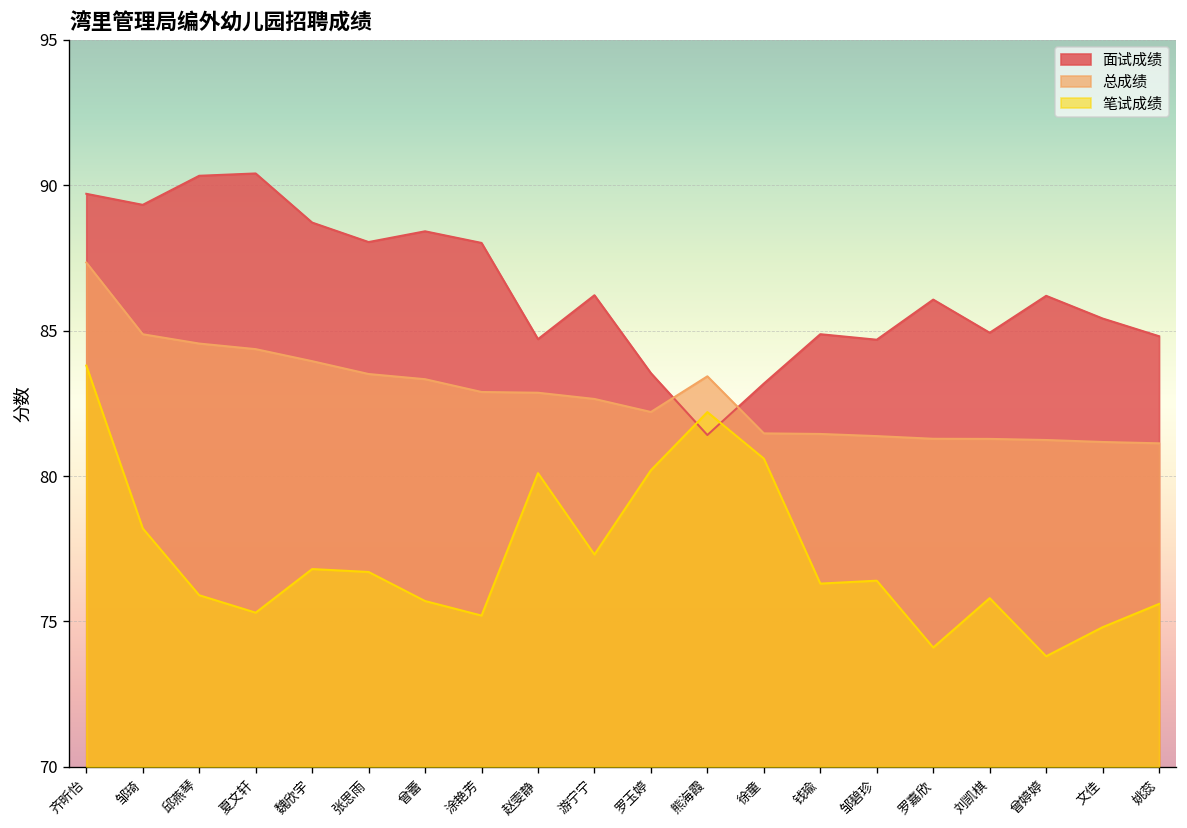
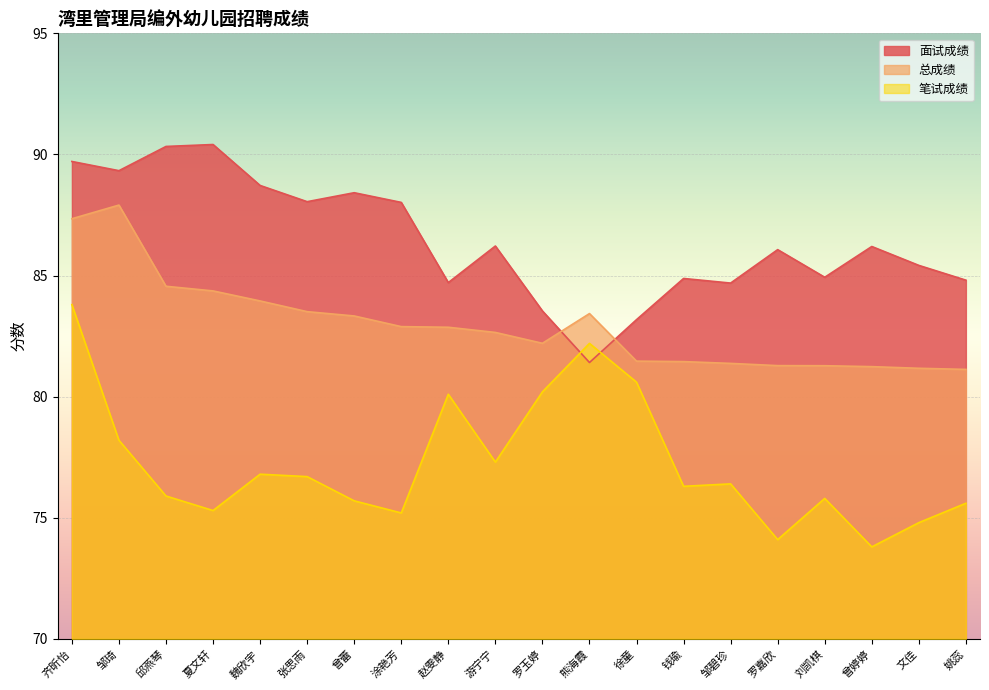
  {
    "面试成绩": {
      "齐昕怡": 89.7,
      "邹琦": 89.3,
      "邱燕琴": 90.3,
      "夏文轩": 90.4,
      "魏欣宇": 88.7,
      "张思雨": 88.1,
      "曾蕾": 88.4,
      "涂艳芳": 88.0,
      "赵雯静": 84.7,
      "游宁宁": 86.2,
      "罗玉婷": 83.5,
      "熊海霞": 81.4,
      "徐童": 83.2,
      "钱瑜": 84.9,
      "邹碧珍": 84.7,
      "罗嘉欣": 86.1,
      "刘凯棋": 84.9,
      "曾婷婷": 86.2,
      "文佳": 85.4,
      "姚蕊": 84.8
    },
    "总成绩": {
      "齐昕怡": 87.3,
-     "邹琦": 84.9,
+     "邹琦": 87.9,
      "邱燕琴": 84.6,
      "夏文轩": 84.4,
      "魏欣宇": 84.0,
      "张思雨": 83.5,
      "曾蕾": 83.3,
      "涂艳芳": 82.9,
      "赵雯静": 82.9,
      "游宁宁": 82.7,
      "罗玉婷": 82.2,
      "熊海霞": 83.4,
      "徐童": 81.5,
      "钱瑜": 81.4,
      "邹碧珍": 81.4,
      "罗嘉欣": 81.3,
      "刘凯棋": 81.3,
      "曾婷婷": 81.2,
      "文佳": 81.2,
      "姚蕊": 81.1
    },
    "笔试成绩": {
      "齐昕怡": 83.8,
      "邹琦": 78.2,
      "邱燕琴": 75.9,
      "夏文轩": 75.3,
      "魏欣宇": 76.8,
      "张思雨": 76.7,
      "曾蕾": 75.7,
      "涂艳芳": 75.2,
      "赵雯静": 80.1,
      "游宁宁": 77.3,
      "罗玉婷": 80.2,
      "熊海霞": 82.2,
      "徐童": 80.6,
      "钱瑜": 76.3,
      "邹碧珍": 76.4,
      "罗嘉欣": 74.1,
      "刘凯棋": 75.8,
      "曾婷婷": 73.8,
      "文佳": 74.8,
      "姚蕊": 75.6
    }
  }
